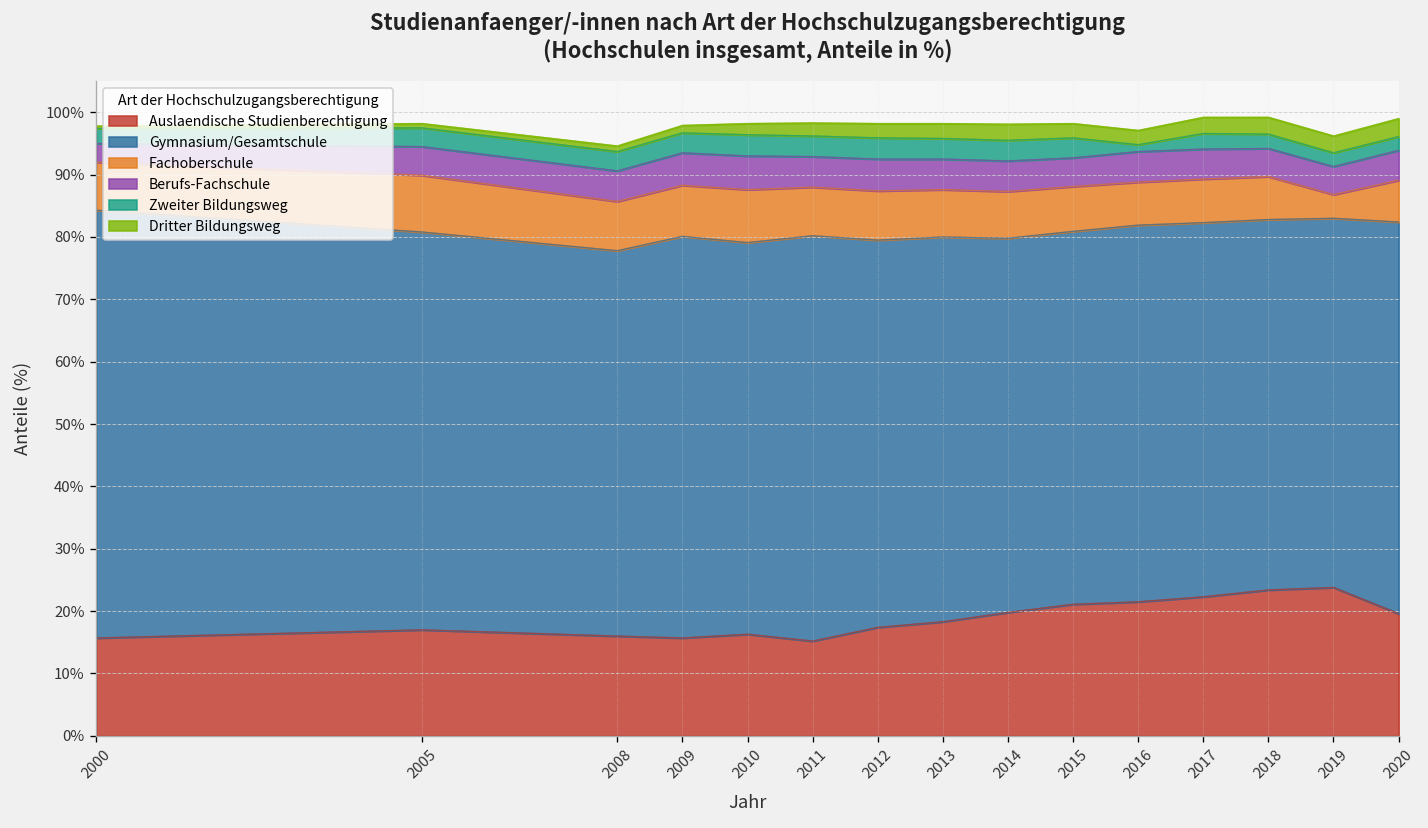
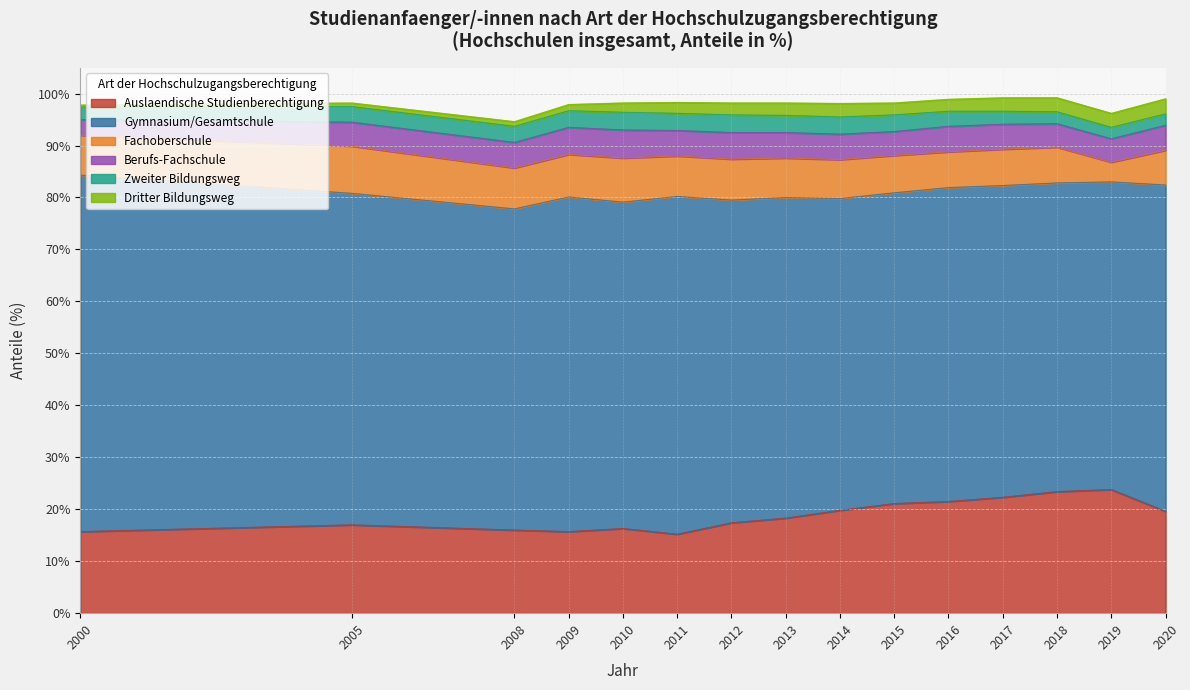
  {
    "Auslaendische Studienberechtigung": {
      "2000": "16%",
      "2005": "17%",
      "2008": "16%",
      "2009": "16%",
      "2010": "16%",
      "2011": "15%",
      "2012": "17%",
      "2013": "18%",
      "2014": "20%",
      "2015": "21%",
      "2016": "22%",
      "2017": "22%",
      "2018": "23%",
      "2019": "24%",
      "2020": "20%"
    },
    "Gymnasium/Gesamtschule": {
      "2000": "69%",
      "2005": "64%",
      "2008": "62%",
      "2009": "64%",
      "2010": "63%",
      "2011": "65%",
      "2012": "62%",
      "2013": "62%",
      "2014": "60%",
      "2015": "60%",
      "2016": "60%",
      "2017": "60%",
      "2018": "59%",
      "2019": "59%",
      "2020": "63%"
    },
    "Fachoberschule": {
      "2000": "8%",
      "2005": "9%",
      "2008": "8%",
      "2009": "8%",
      "2010": "9%",
      "2011": "8%",
      "2012": "8%",
      "2013": "8%",
      "2014": "8%",
      "2015": "7%",
      "2016": "7%",
      "2017": "7%",
      "2018": "7%",
      "2019": "4%",
      "2020": "7%"
    },
    "Berufs-Fachschule": {
      "2000": "3%",
      "2005": "5%",
      "2008": "5%",
      "2009": "5%",
      "2010": "5%",
      "2011": "5%",
      "2012": "5%",
      "2013": "5%",
      "2014": "5%",
      "2015": "5%",
      "2016": "5%",
      "2017": "5%",
      "2018": "5%",
      "2019": "5%",
      "2020": "5%"
    },
    "Zweiter Bildungsweg": {
      "2005": "3%",
      "2008": "3%",
      "2009": "3%",
      "2010": "3%",
      "2011": "3%",
      "2012": "3%",
      "2013": "3%",
      "2014": "3%",
      "2015": "3%",
-     "2016": "1%",
+     "2016": "3%",
      "2017": "3%",
      "2018": "2%",
      "2019": "2%",
      "2020": "2%"
    },
    "Dritter Bildungsweg": {
      "2005": "1%",
      "2008": "1%",
      "2009": "1%",
      "2010": "2%",
      "2011": "2%",
      "2012": "2%",
      "2013": "2%",
      "2014": "3%",
      "2015": "2%",
      "2016": "2%",
      "2017": "3%",
      "2018": "3%",
      "2019": "3%",
      "2020": "3%"
    }
  }
